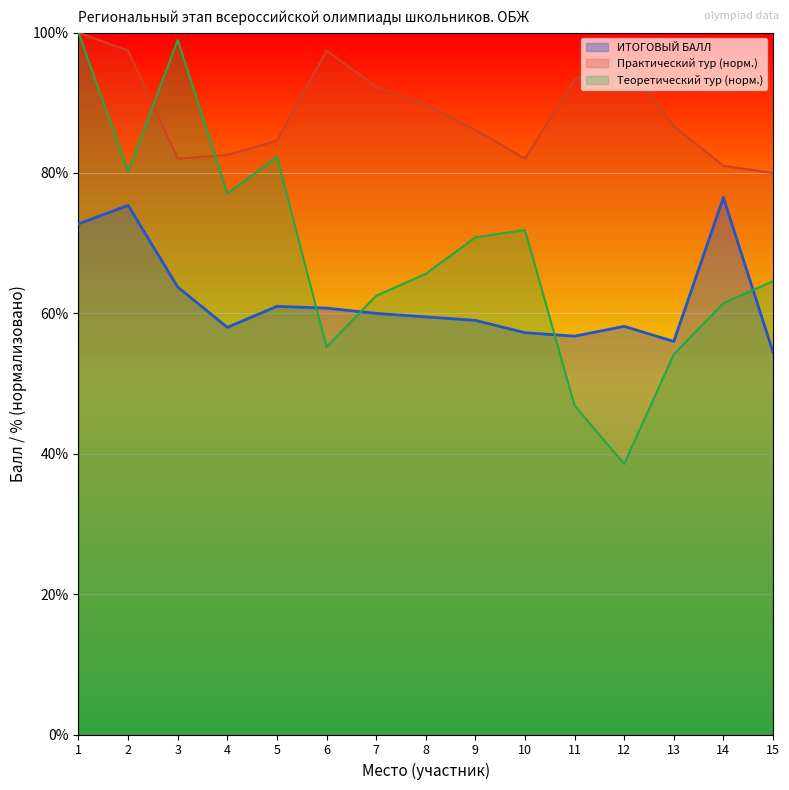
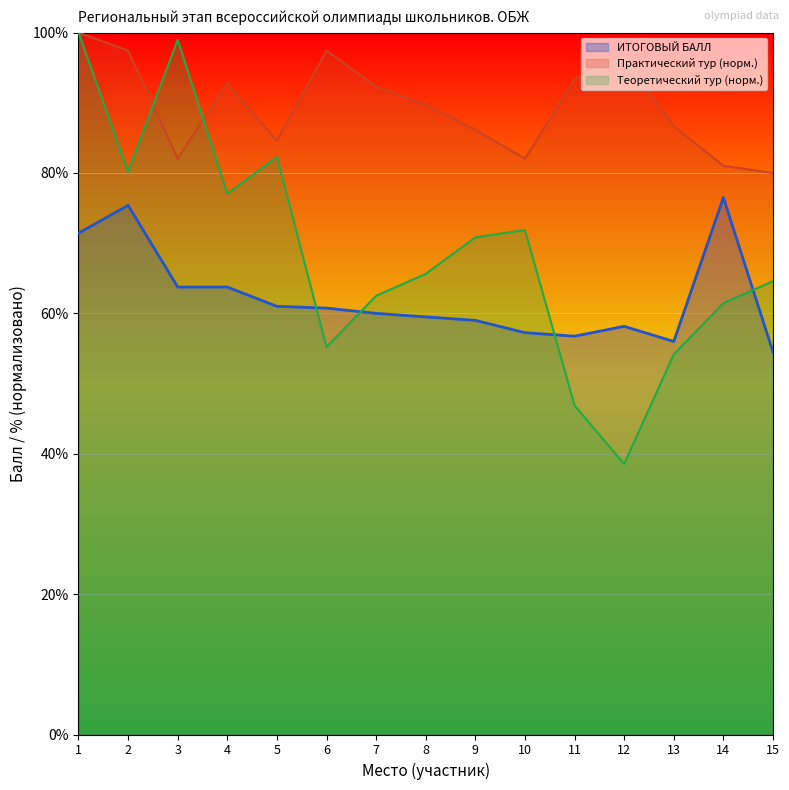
  {
    "ИТОГОВЫЙ БАЛЛ": {
-     "1": "73%",
+     "1": "71%",
      "2": "75%",
      "3": "64%",
-     "4": "58%",
+     "4": "64%",
      "5": "61%",
      "6": "61%",
      "7": "60%",
      "8": "60%",
      "9": "59%",
      "10": "57%",
      "11": "57%",
      "12": "58%",
      "13": "56%",
      "14": "77%",
      "15": "55%"
    },
    "Практический тур (норм.)": {
      "2": "97%",
      "3": "82%",
-     "4": "83%",
+     "4": "93%",
      "5": "85%",
      "6": "97%",
      "7": "92%",
      "8": "90%",
      "9": "86%",
      "10": "82%",
      "11": "93%",
      "13": "87%",
      "14": "81%",
      "15": "80%"
    },
    "Теоретический тур (норм.)": {
      "2": "80%",
      "3": "99%",
      "4": "77%",
      "5": "82%",
      "6": "55%",
      "7": "63%",
      "8": "66%",
      "9": "71%",
      "10": "72%",
      "11": "47%",
      "12": "39%",
      "13": "54%",
      "14": "61%",
      "15": "65%"
    }
  }
